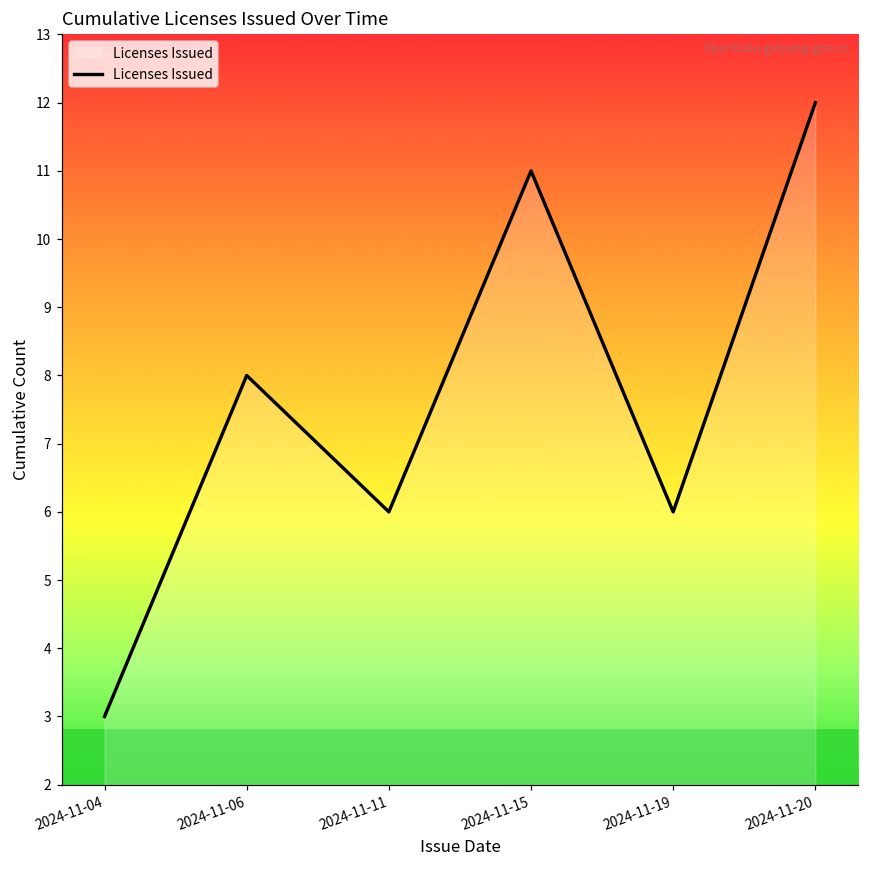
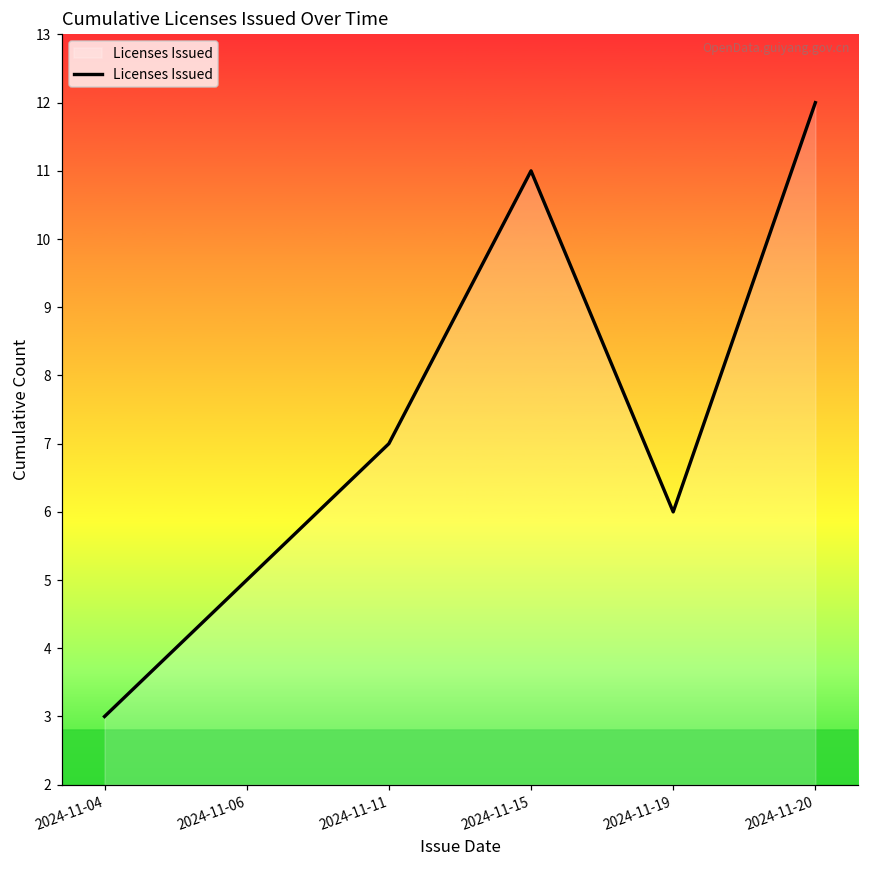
  {
    "2024-11-04": 3,
-   "2024-11-06": 8,
-   "2024-11-11": 6,
+   "2024-11-06": 5,
+   "2024-11-11": 7,
    "2024-11-15": 11,
    "2024-11-19": 6,
    "2024-11-20": 12
  }
